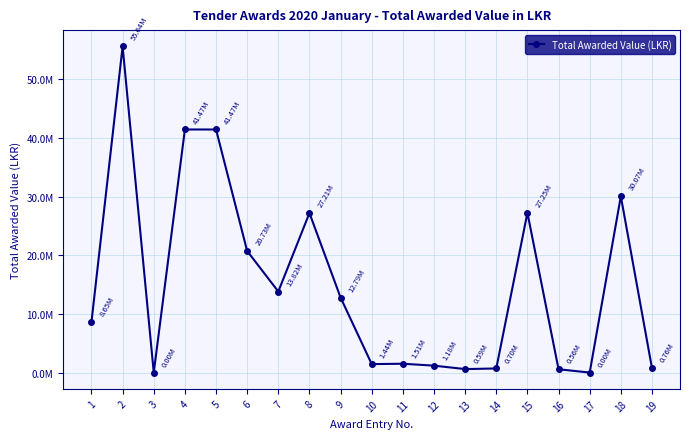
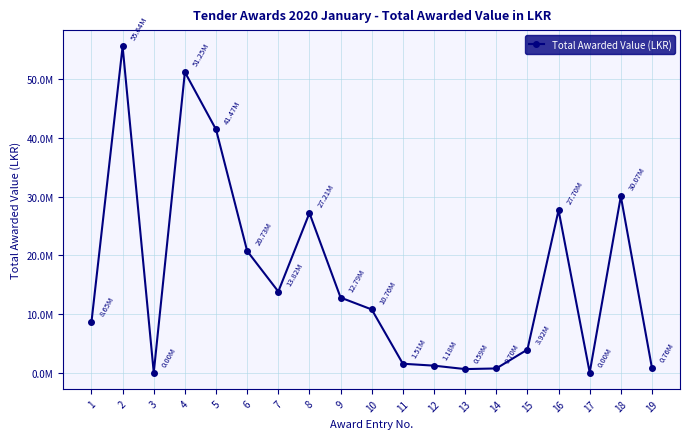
  {
    "1": "8.65M",
    "2": "55.64M",
    "3": "0.00M",
-   "4": "41.47M",
+   "4": "51.25M",
    "5": "41.47M",
    "6": "20.73M",
    "7": "13.82M",
    "8": "27.21M",
    "9": "12.79M",
-   "10": "1.44M",
+   "10": "10.76M",
    "11": "1.51M",
    "12": "1.18M",
    "13": "0.59M",
    "14": "0.70M",
-   "15": "27.25M",
-   "16": "0.56M",
+   "15": "3.92M",
+   "16": "27.70M",
    "17": "0.00M",
    "18": "30.07M",
    "19": "0.76M"
  }
